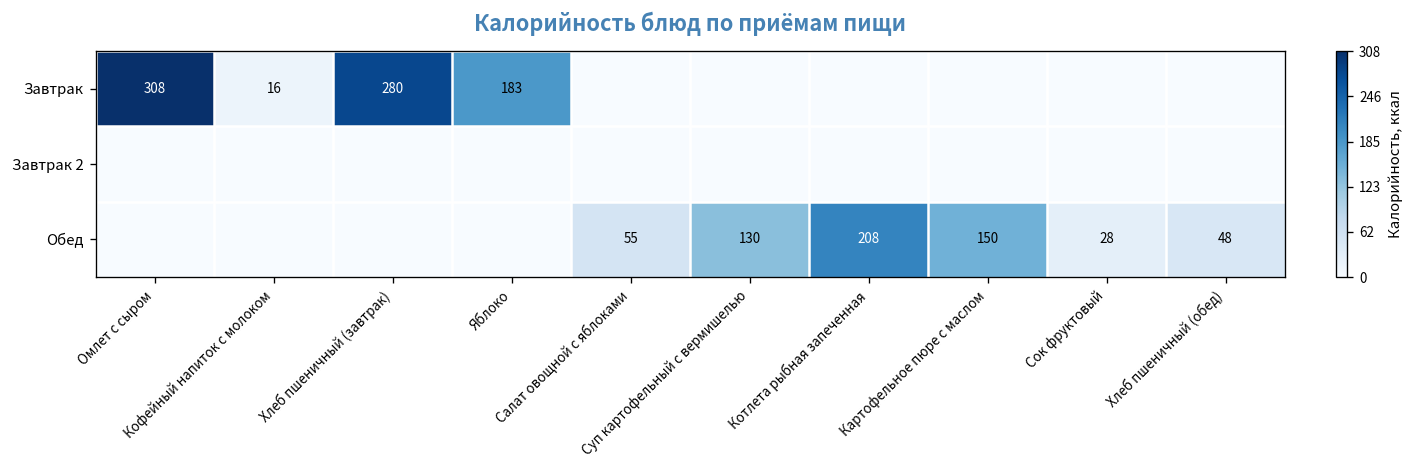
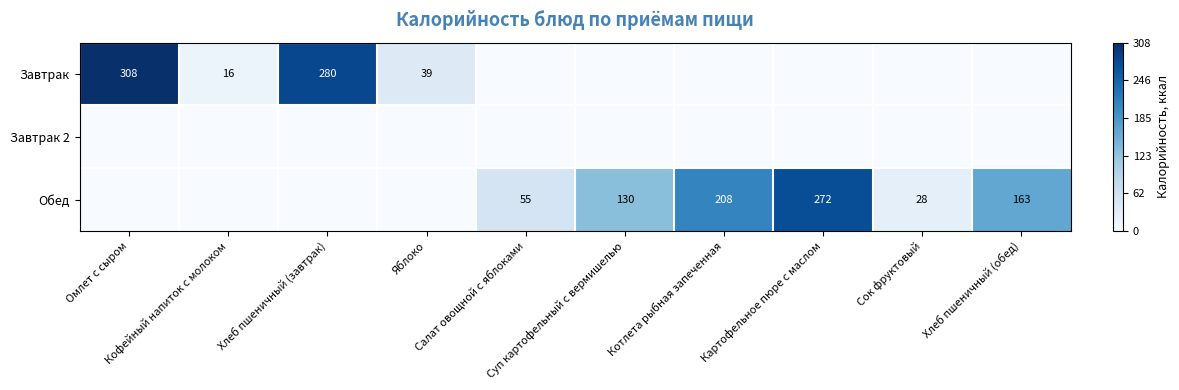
  {
    "Завтрак": {
      "Омлет с сыром": 308,
      "Кофейный напиток с молоком": 16,
      "Хлеб пшеничный (завтрак)": 280,
-     "Яблоко": 183
+     "Яблоко": 39
    },
    "Обед": {
      "Салат овощной с яблоками": 55,
      "Суп картофельный с вермишелью": 130,
      "Котлета рыбная запеченная": 208,
-     "Картофельное пюре с маслом": 150,
+     "Картофельное пюре с маслом": 272,
      "Сок фруктовый": 28,
-     "Хлеб пшеничный (обед)": 48
+     "Хлеб пшеничный (обед)": 163
    }
  }
